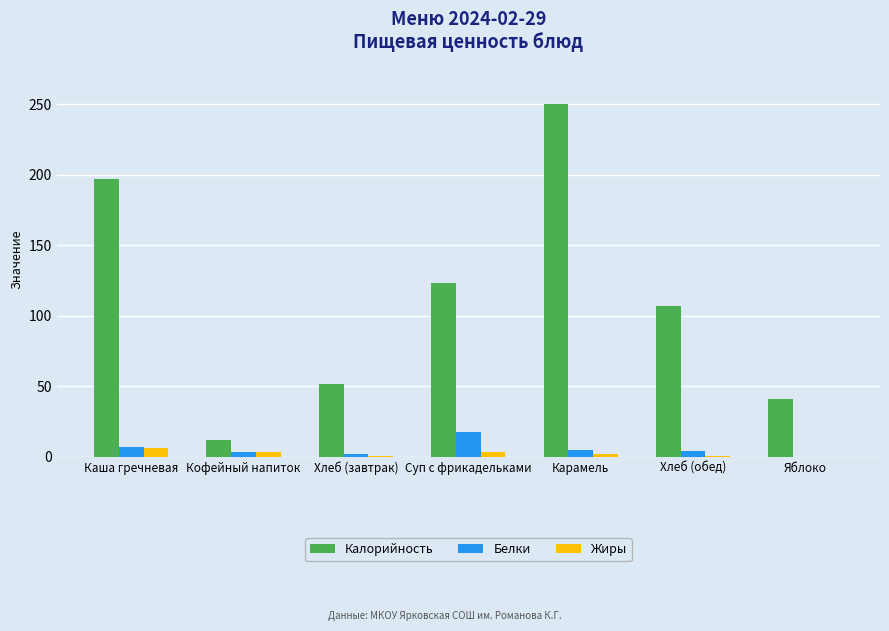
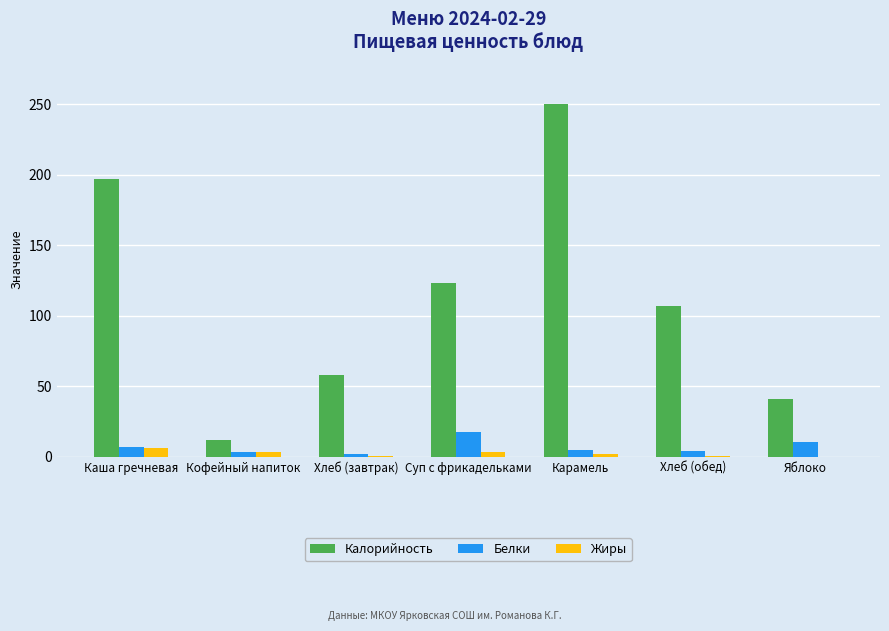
  {
    "Калорийность": {
      "Каша гречневая": 197,
      "Кофейный напиток": 12,
-     "Хлеб (завтрак)": 52,
+     "Хлеб (завтрак)": 58,
      "Суп с фрикадельками": 124,
      "Карамель": 250,
      "Хлеб (обед)": 107,
      "Яблоко": 41
    },
    "Белки": {
      "Каша гречневая": 7,
      "Кофейный напиток": 4,
      "Хлеб (завтрак)": 2,
      "Суп с фрикадельками": 17,
      "Карамель": 5,
      "Хлеб (обед)": 4,
-     "Яблоко": 0
+     "Яблоко": 10
    },
    "Жиры": {
      "Каша гречневая": 7,
      "Кофейный напиток": 4,
      "Суп с фрикадельками": 3,
      "Карамель": 2
    }
  }
